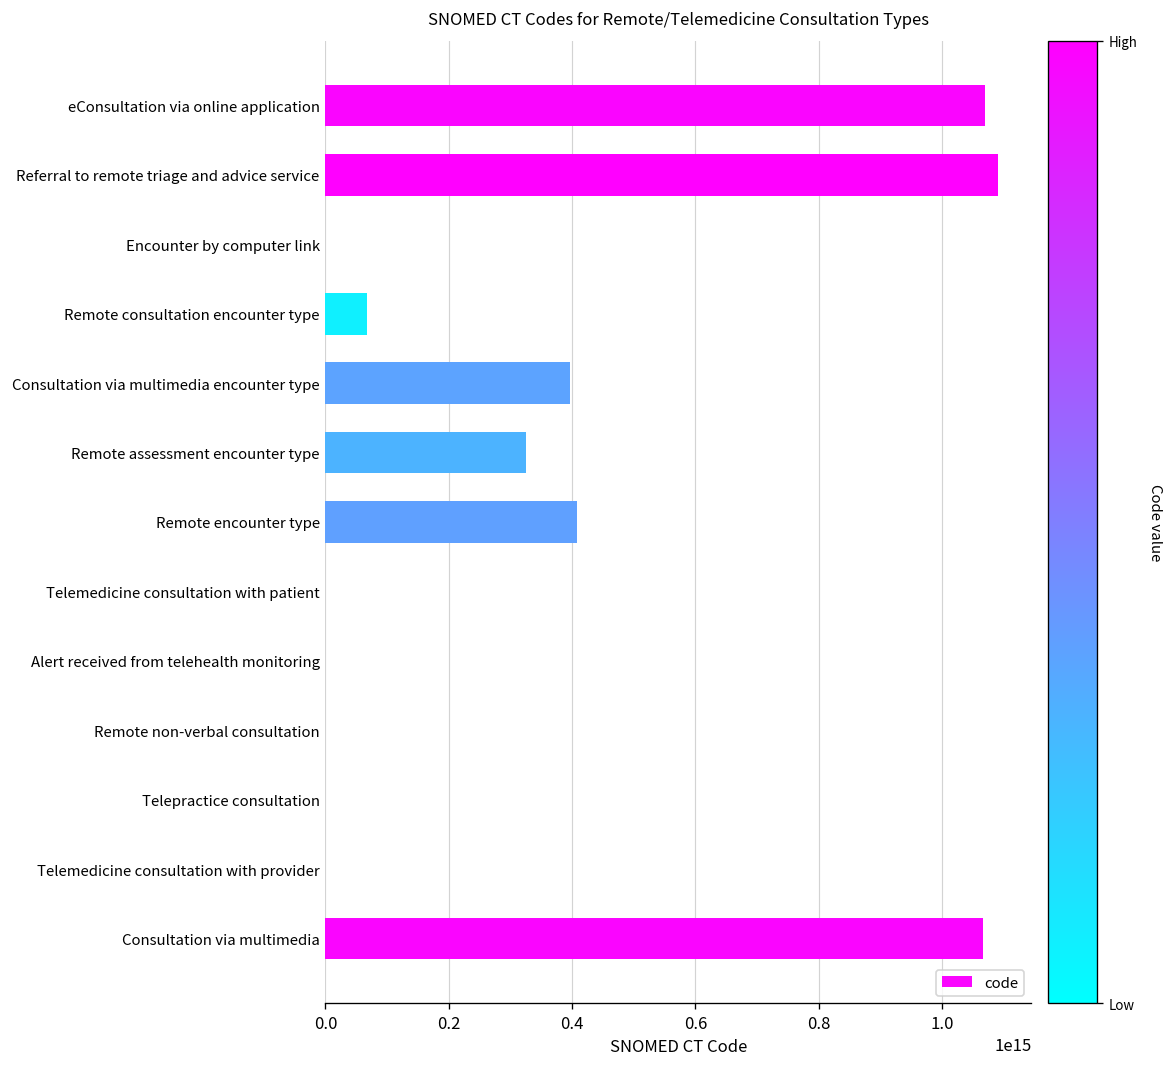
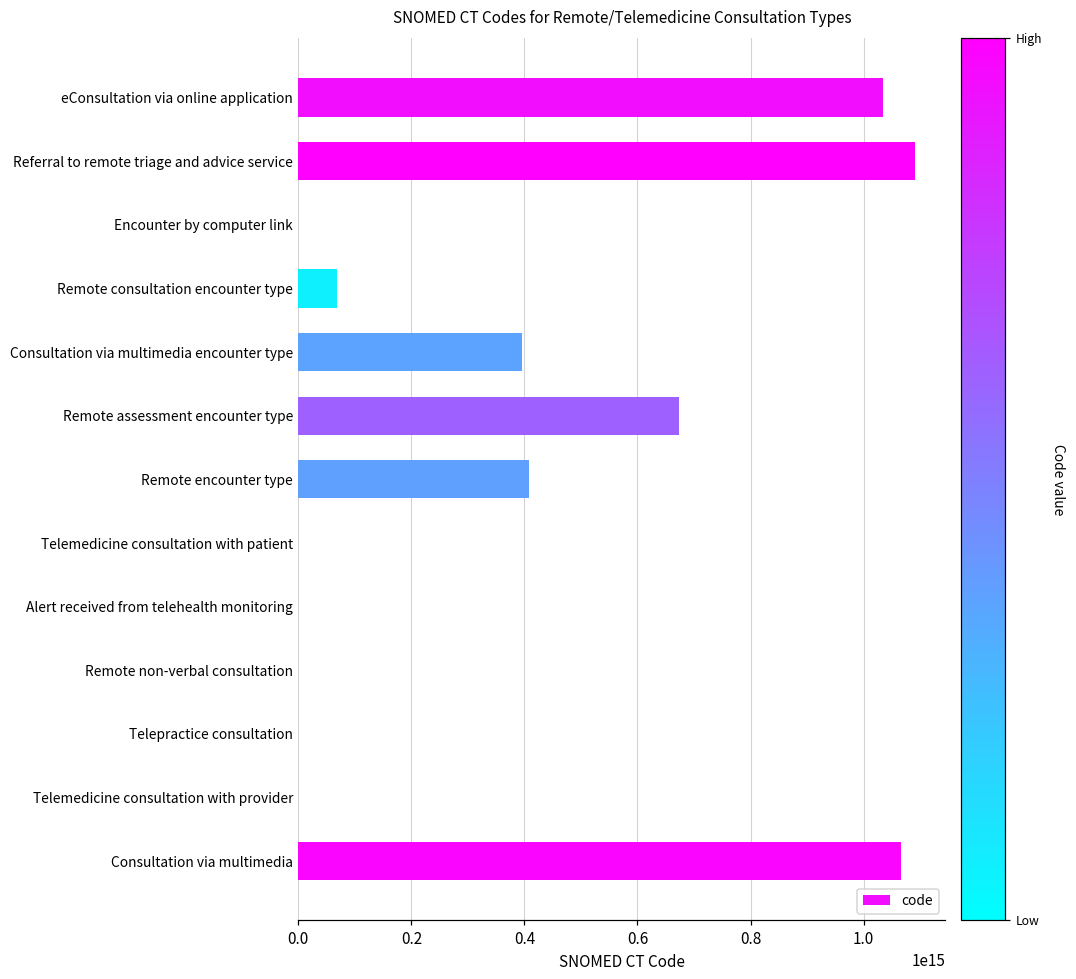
  {
-   "eConsultation via online application": 1070000000000000,
+   "eConsultation via online application": 1030000000000000,
    "Referral to remote triage and advice service": 1090000000000000,
    "Remote consultation encounter type": 70000000000000,
    "Consultation via multimedia encounter type": 400000000000000,
-   "Remote assessment encounter type": 330000000000000,
+   "Remote assessment encounter type": 670000000000000,
    "Remote encounter type": 410000000000000,
    "Consultation via multimedia": 1070000000000000
  }
